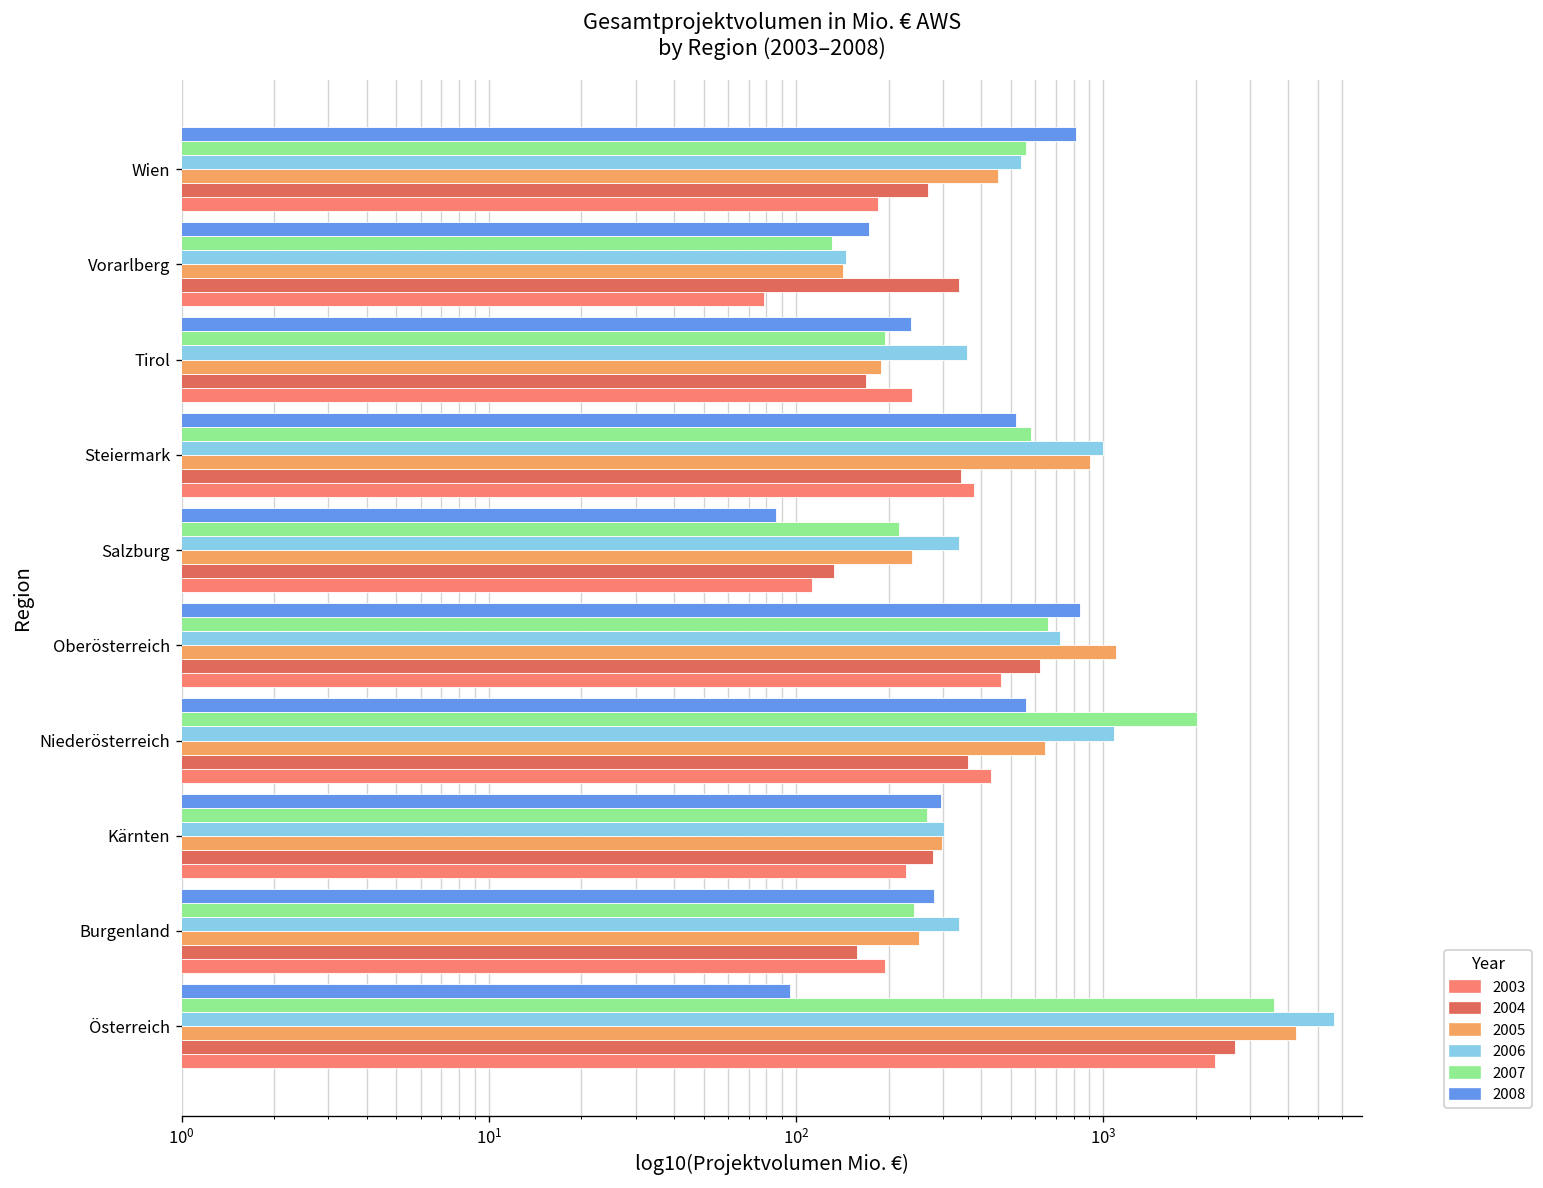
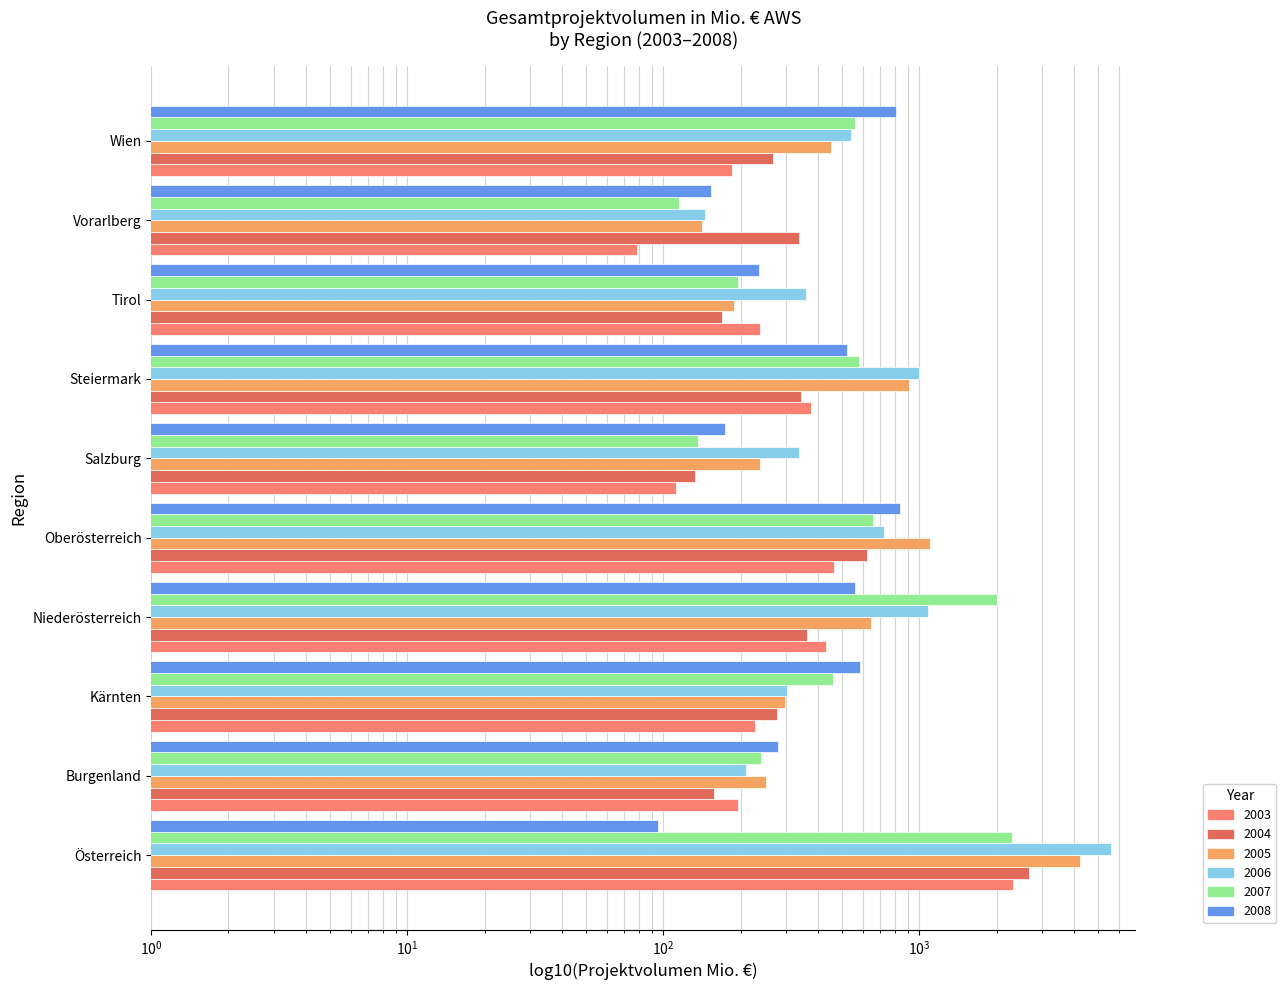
  {
    "2006": {
      "Wien": 540,
      "Vorarlberg": 150,
      "Tirol": 360,
      "Steiermark": 1000,
      "Salzburg": 340,
      "Oberösterreich": 720,
      "Niederösterreich": 1080,
      "Kärnten": 300,
-     "Burgenland": 340,
+     "Burgenland": 210,
      "Österreich": 5600
    },
    "2007": {
      "Wien": 560,
-     "Vorarlberg": 130,
+     "Vorarlberg": 120,
      "Tirol": 200,
      "Steiermark": 580,
-     "Salzburg": 220,
+     "Salzburg": 140,
      "Oberösterreich": 660,
      "Niederösterreich": 2000,
-     "Kärnten": 270,
+     "Kärnten": 460,
      "Burgenland": 240,
-     "Österreich": 3600
+     "Österreich": 2300
    },
    "2008": {
      "Wien": 810,
-     "Vorarlberg": 170,
+     "Vorarlberg": 150,
      "Tirol": 240,
      "Steiermark": 520,
-     "Salzburg": 86,
+     "Salzburg": 170,
      "Oberösterreich": 840,
      "Niederösterreich": 560,
-     "Kärnten": 300,
+     "Kärnten": 580,
      "Burgenland": 280,
      "Österreich": 95
    }
  }
